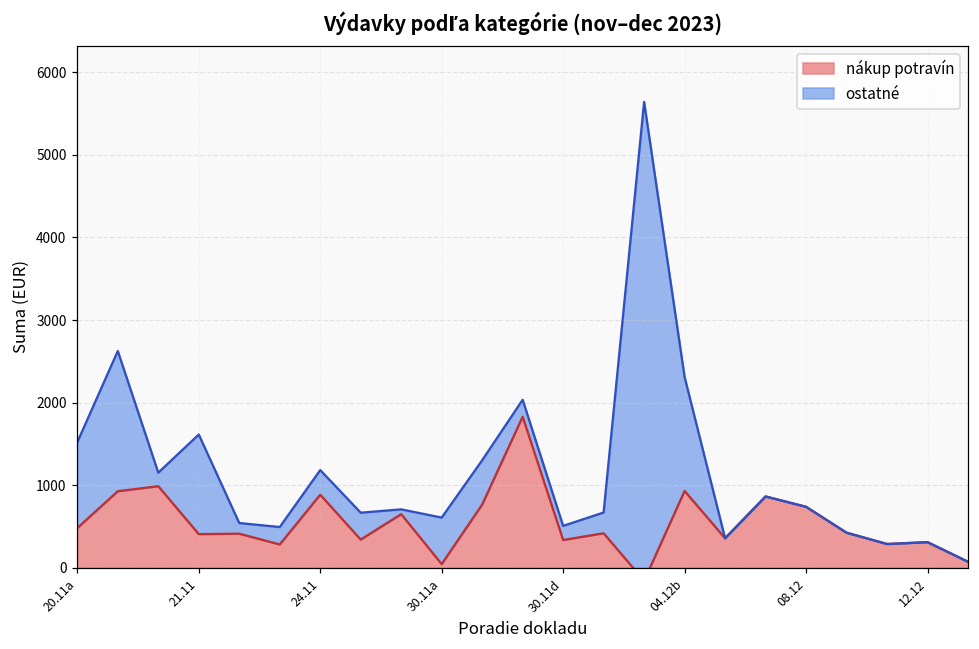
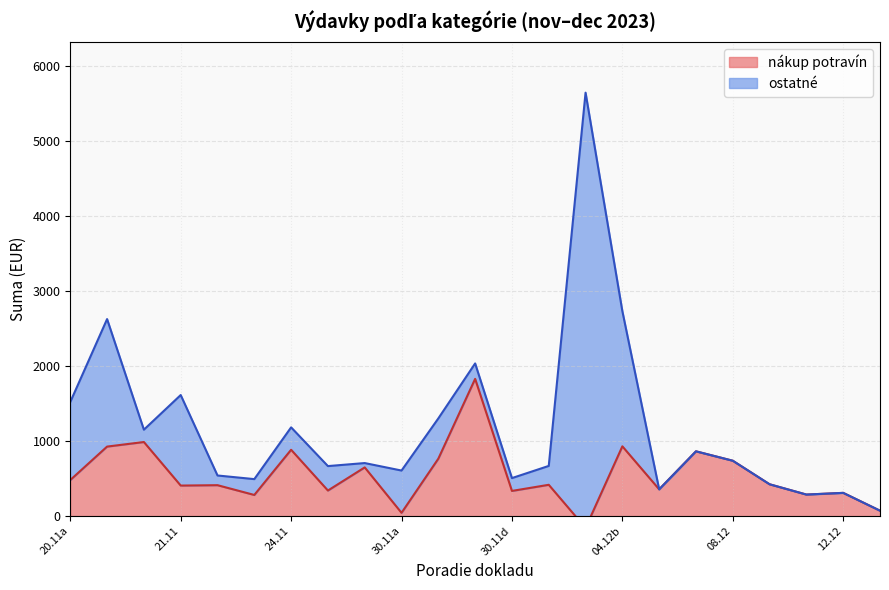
  {
    "ostatné": {
      "20.11a": 1000,
      "21.11": 1200,
      "24.11": 300,
      "30.11a": 600,
      "30.11d": 200,
-     "04.12b": 1400
+     "04.12b": 1800
    }
  }
